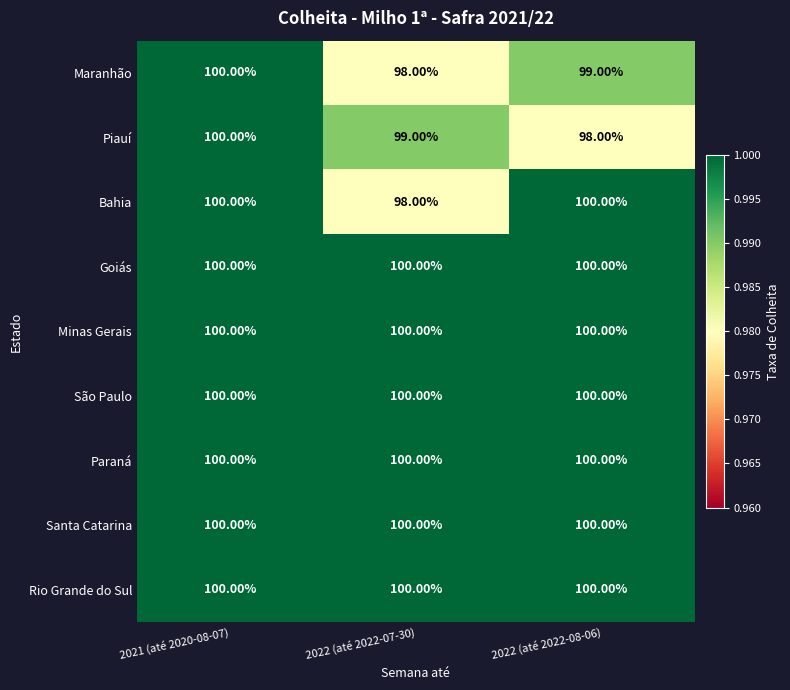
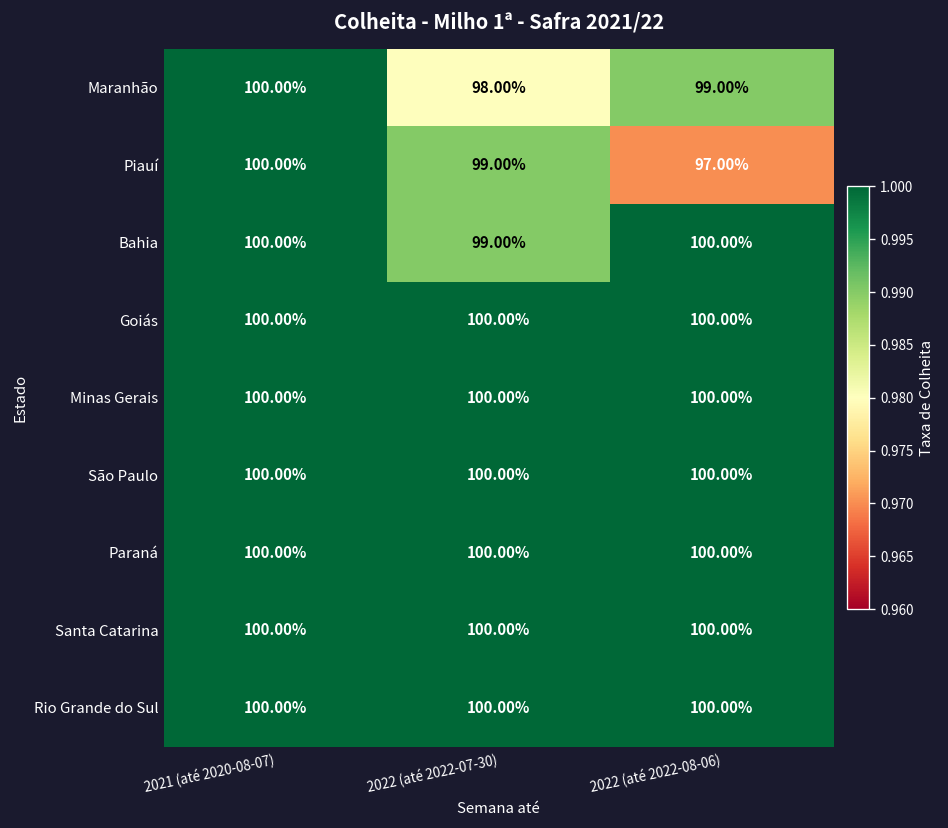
  {
    "Maranhão": {
      "2021 (até 2020-08-07)": "100.00%",
      "2022 (até 2022-07-30)": "98.00%",
      "2022 (até 2022-08-06)": "99.00%"
    },
    "Piauí": {
      "2021 (até 2020-08-07)": "100.00%",
      "2022 (até 2022-07-30)": "99.00%",
-     "2022 (até 2022-08-06)": "98.00%"
+     "2022 (até 2022-08-06)": "97.00%"
    },
    "Bahia": {
      "2021 (até 2020-08-07)": "100.00%",
-     "2022 (até 2022-07-30)": "98.00%",
+     "2022 (até 2022-07-30)": "99.00%",
      "2022 (até 2022-08-06)": "100.00%"
    },
    "Goiás": {
      "2021 (até 2020-08-07)": "100.00%",
      "2022 (até 2022-07-30)": "100.00%",
      "2022 (até 2022-08-06)": "100.00%"
    },
    "Minas Gerais": {
      "2021 (até 2020-08-07)": "100.00%",
      "2022 (até 2022-07-30)": "100.00%",
      "2022 (até 2022-08-06)": "100.00%"
    },
    "São Paulo": {
      "2021 (até 2020-08-07)": "100.00%",
      "2022 (até 2022-07-30)": "100.00%",
      "2022 (até 2022-08-06)": "100.00%"
    },
    "Paraná": {
      "2021 (até 2020-08-07)": "100.00%",
      "2022 (até 2022-07-30)": "100.00%",
      "2022 (até 2022-08-06)": "100.00%"
    },
    "Santa Catarina": {
      "2021 (até 2020-08-07)": "100.00%",
      "2022 (até 2022-07-30)": "100.00%",
      "2022 (até 2022-08-06)": "100.00%"
    },
    "Rio Grande do Sul": {
      "2021 (até 2020-08-07)": "100.00%",
      "2022 (até 2022-07-30)": "100.00%",
      "2022 (até 2022-08-06)": "100.00%"
    }
  }
